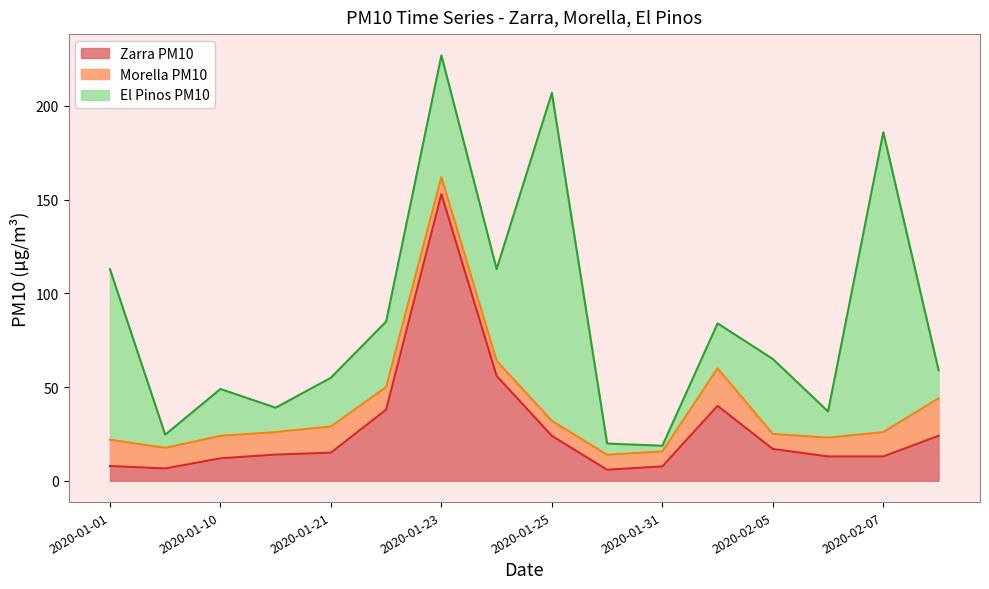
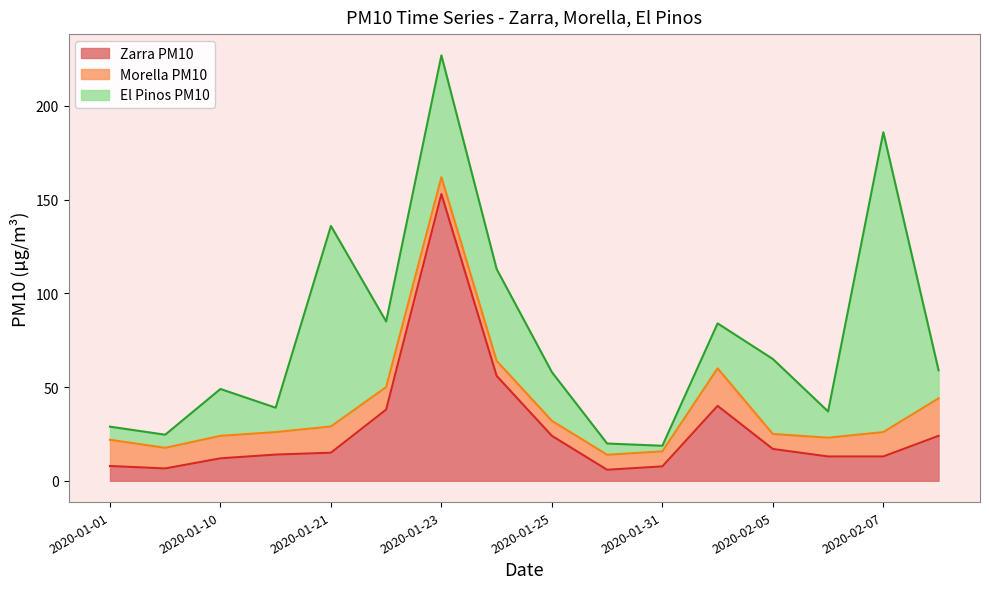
  {
    "El Pinos PM10": {
-     "2020-01-01": 91,
+     "2020-01-01": 7,
      "2020-01-10": 25,
-     "2020-01-21": 26,
+     "2020-01-21": 107,
      "2020-01-23": 65,
-     "2020-01-25": 175,
+     "2020-01-25": 26,
      "2020-01-31": 3,
      "2020-02-05": 40,
      "2020-02-07": 160
    }
  }
